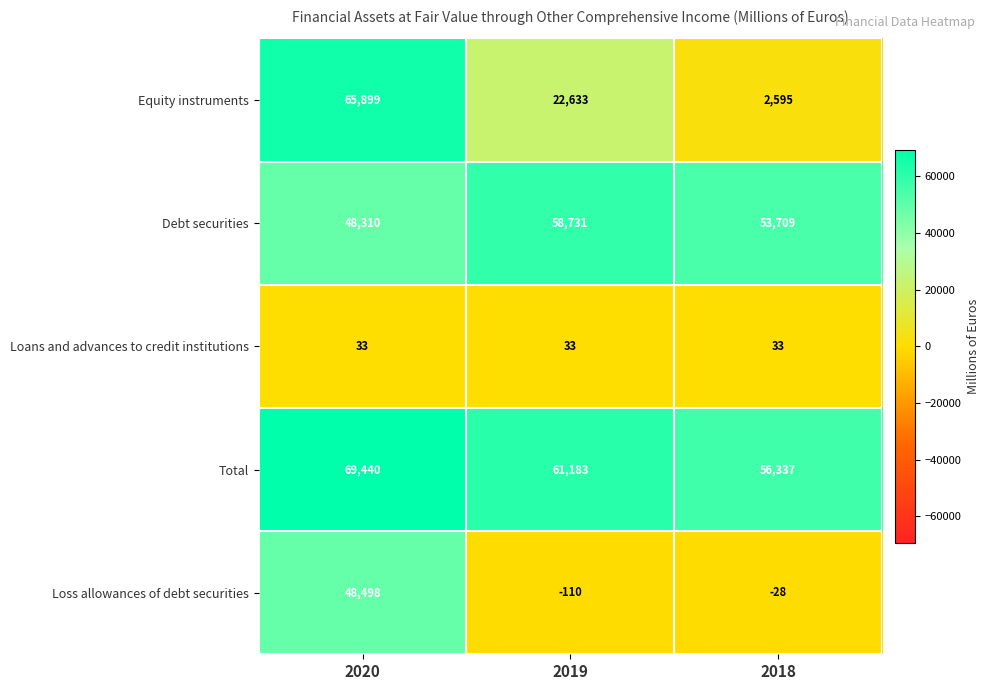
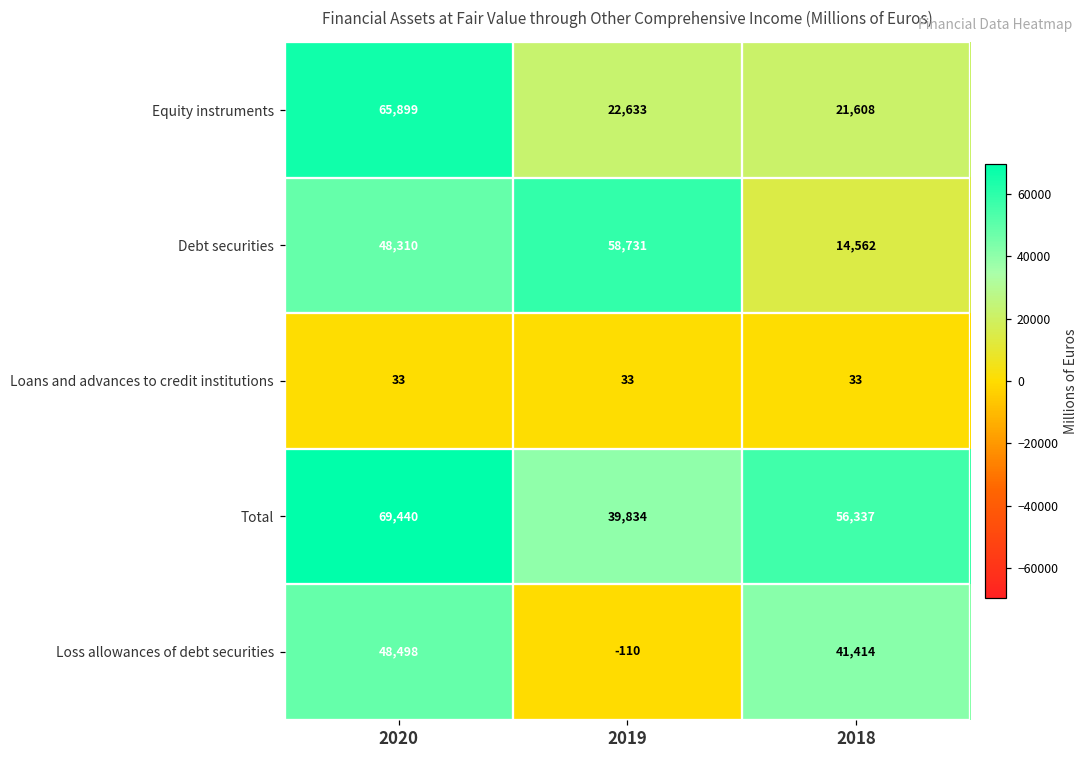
  {
    "Equity instruments": {
      "2020": "65,899",
      "2019": "22,633",
-     "2018": "2,595"
+     "2018": "21,608"
    },
    "Debt securities": {
      "2020": "48,310",
      "2019": "58,731",
-     "2018": "53,709"
+     "2018": "14,562"
    },
    "Loans and advances to credit institutions": {
      "2020": "33",
      "2019": "33",
      "2018": "33"
    },
    "Total": {
      "2020": "69,440",
-     "2019": "61,183",
+     "2019": "39,834",
      "2018": "56,337"
    },
    "Loss allowances of debt securities": {
      "2020": "48,498",
      "2019": "-110",
-     "2018": "-28"
+     "2018": "41,414"
    }
  }
